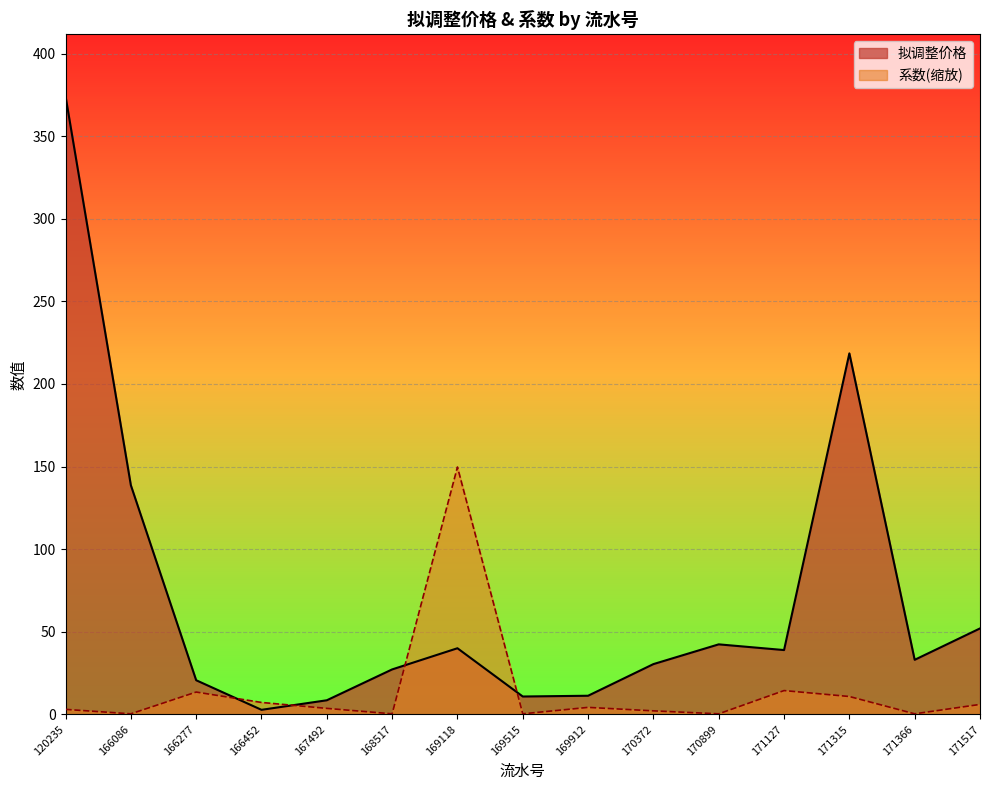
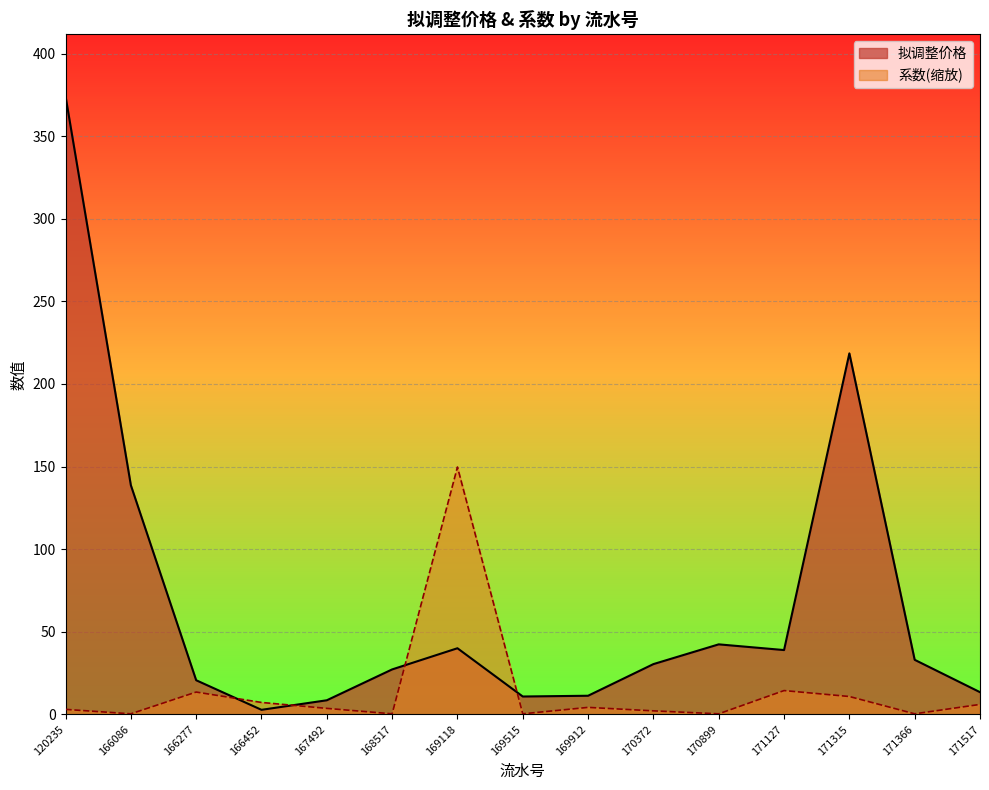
  {
    "拟调整价格": {
      "120235": 374,
      "166086": 139,
      "166277": 21,
      "166452": 3,
      "167492": 9,
      "168517": 27,
      "169118": 40,
      "169515": 11,
      "169912": 11,
      "170372": 30,
      "170899": 42,
      "171127": 39,
      "171315": 219,
      "171366": 33,
-     "171517": 52
+     "171517": 13
    },
    "系数(缩放)": {
      "120235": 3,
      "166086": 0,
      "166277": 13,
      "166452": 7,
      "167492": 4,
      "168517": 0,
      "169118": 150,
      "169515": 0,
      "169912": 4,
      "170372": 2,
      "170899": 0,
      "171127": 14,
      "171315": 11,
      "171366": 0,
      "171517": 6
    }
  }
